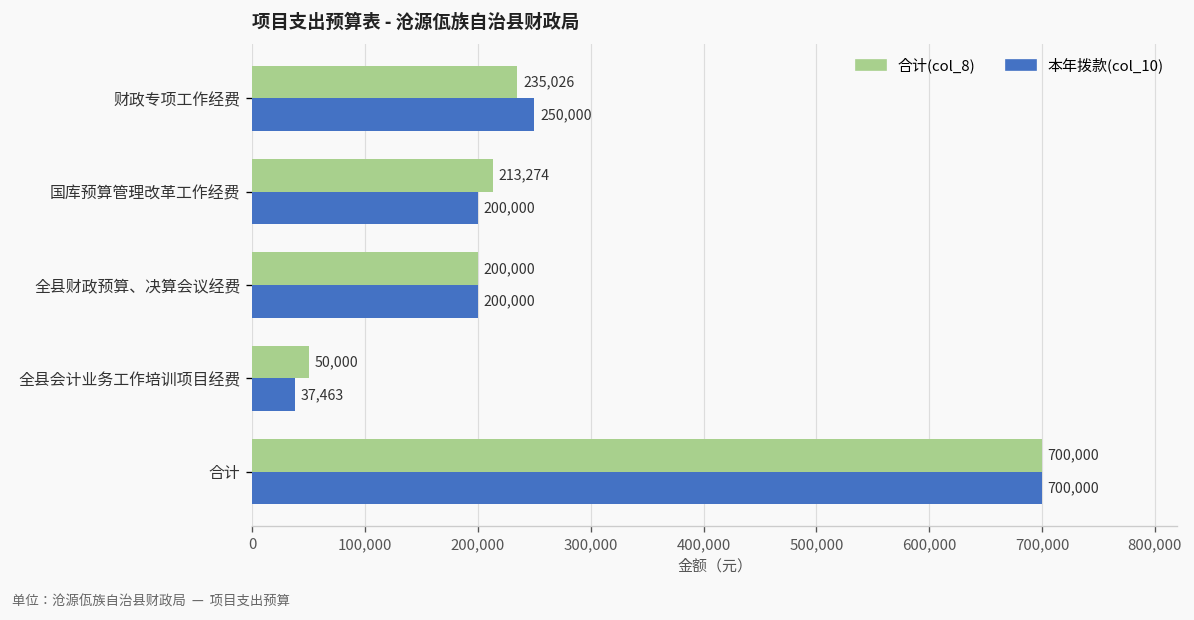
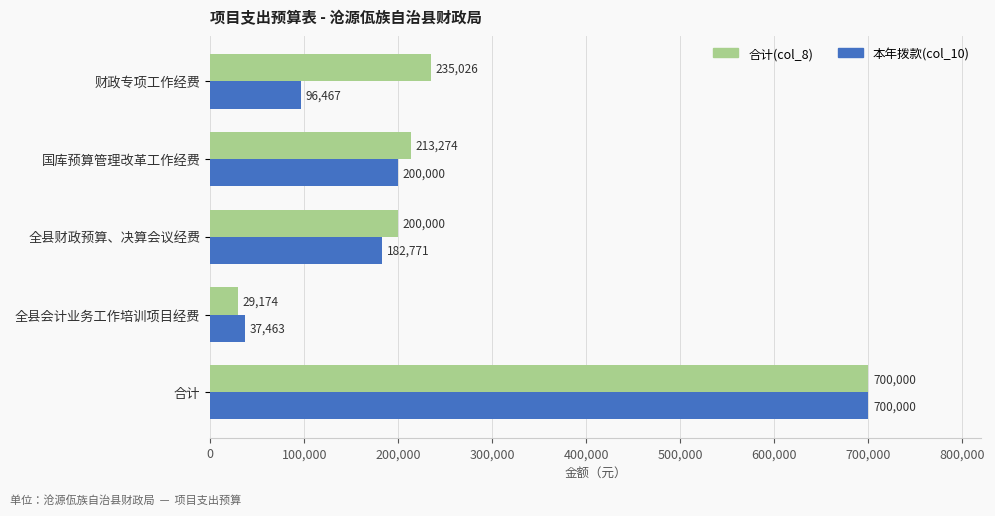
  {
    "合计(col_8)": {
      "财政专项工作经费": "235,026",
      "国库预算管理改革工作经费": "213,274",
      "全县财政预算、决算会议经费": "200,000",
-     "全县会计业务工作培训项目经费": "50,000",
+     "全县会计业务工作培训项目经费": "29,174",
      "合计": "700,000"
    },
    "本年拨款(col_10)": {
-     "财政专项工作经费": "250,000",
+     "财政专项工作经费": "96,467",
      "国库预算管理改革工作经费": "200,000",
-     "全县财政预算、决算会议经费": "200,000",
+     "全县财政预算、决算会议经费": "182,771",
      "全县会计业务工作培训项目经费": "37,463",
      "合计": "700,000"
    }
  }
